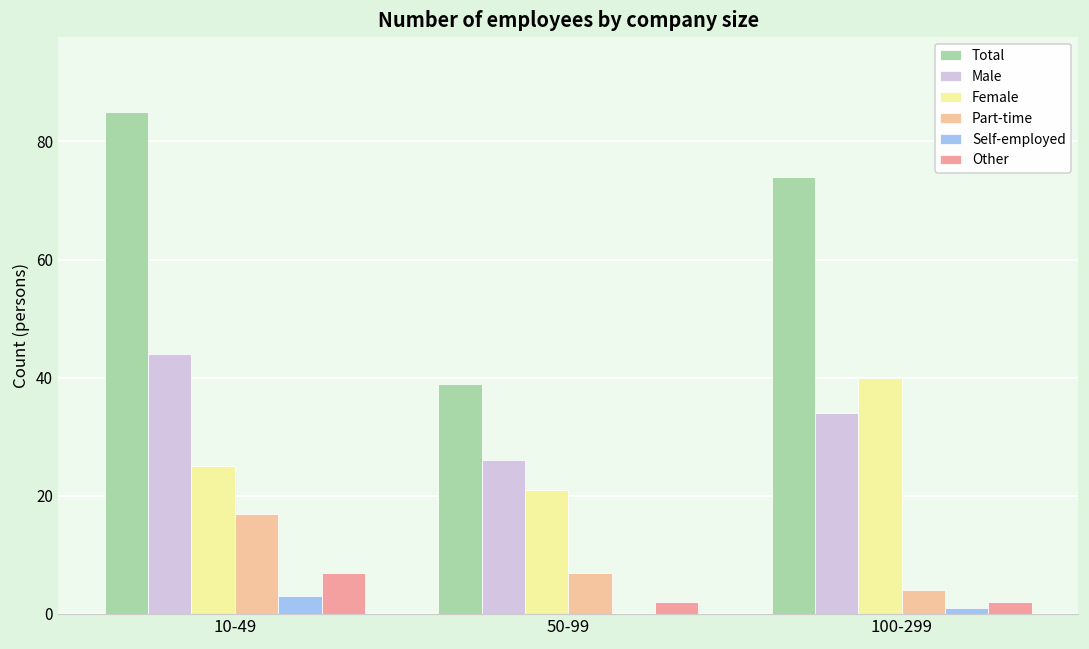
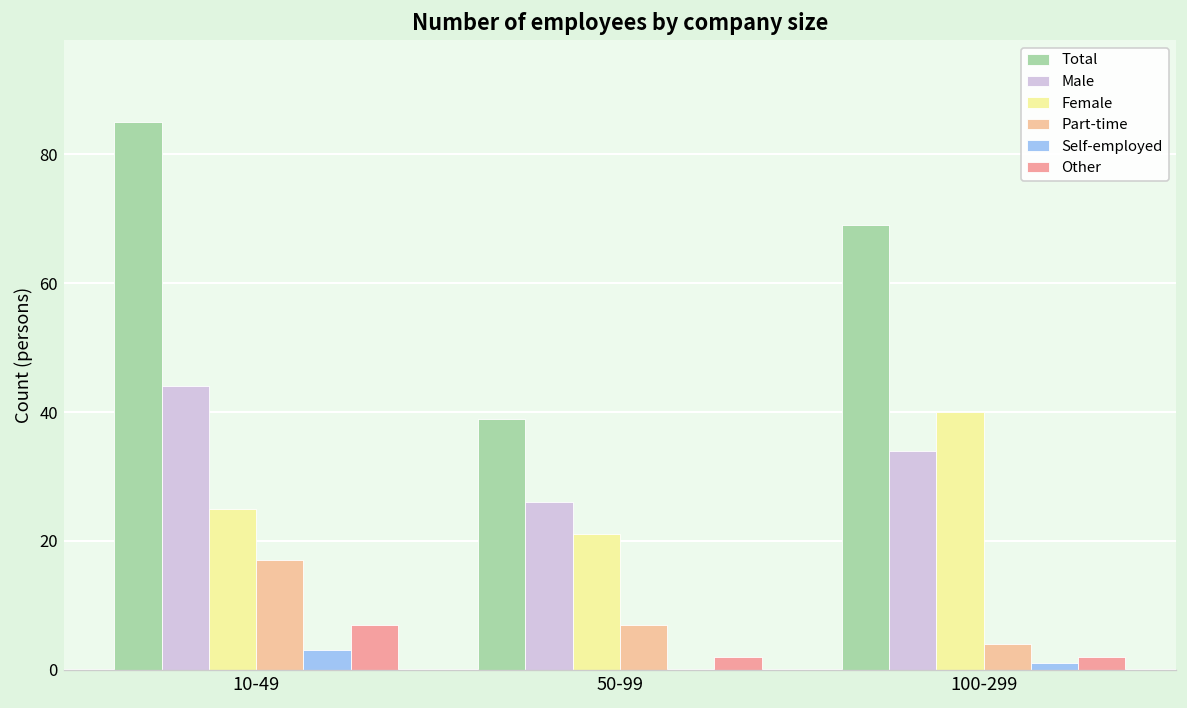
  {
    "Total": {
      "10-49": 85,
      "50-99": 39,
-     "100-299": 74
+     "100-299": 69
    }
  }
